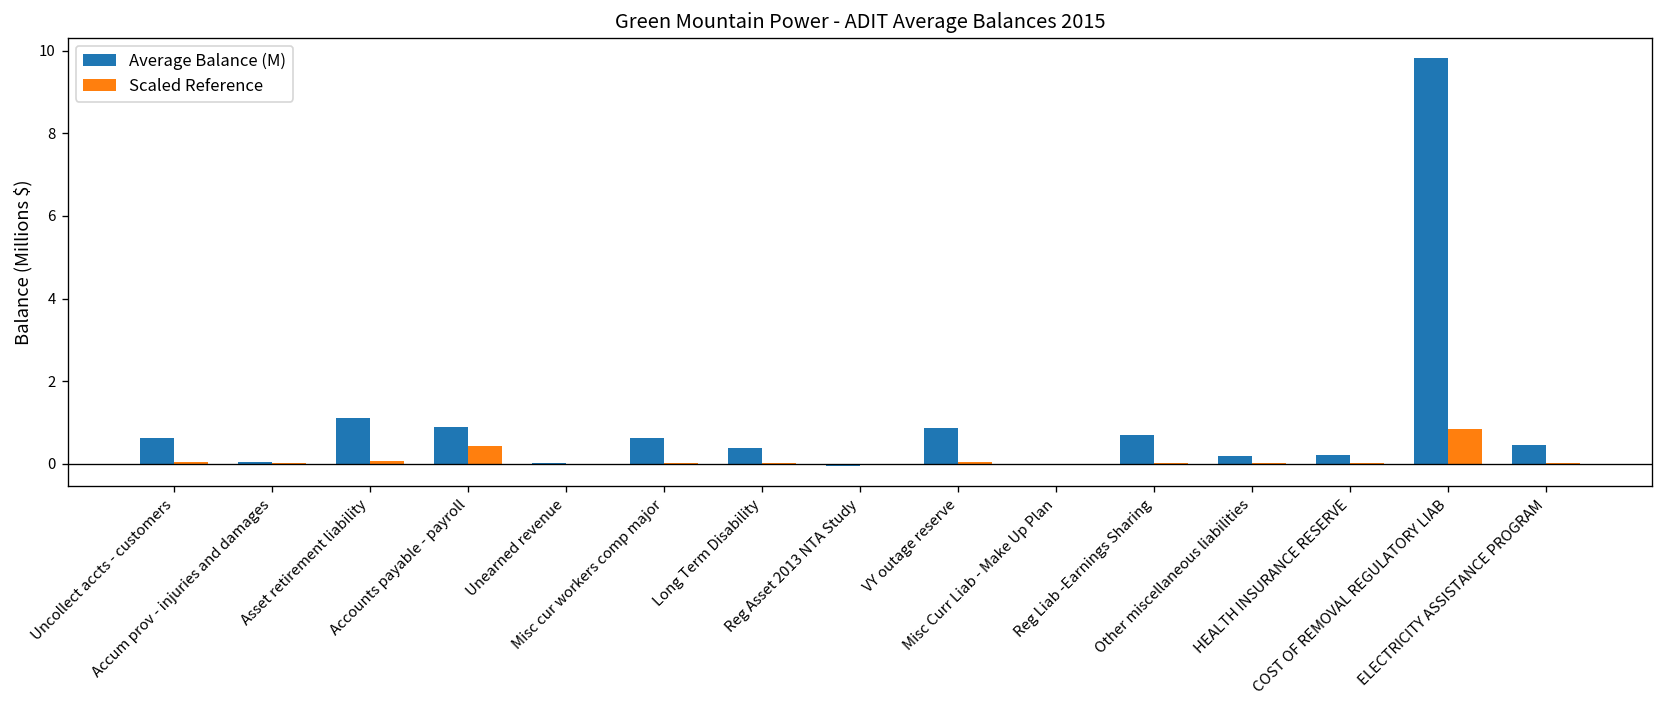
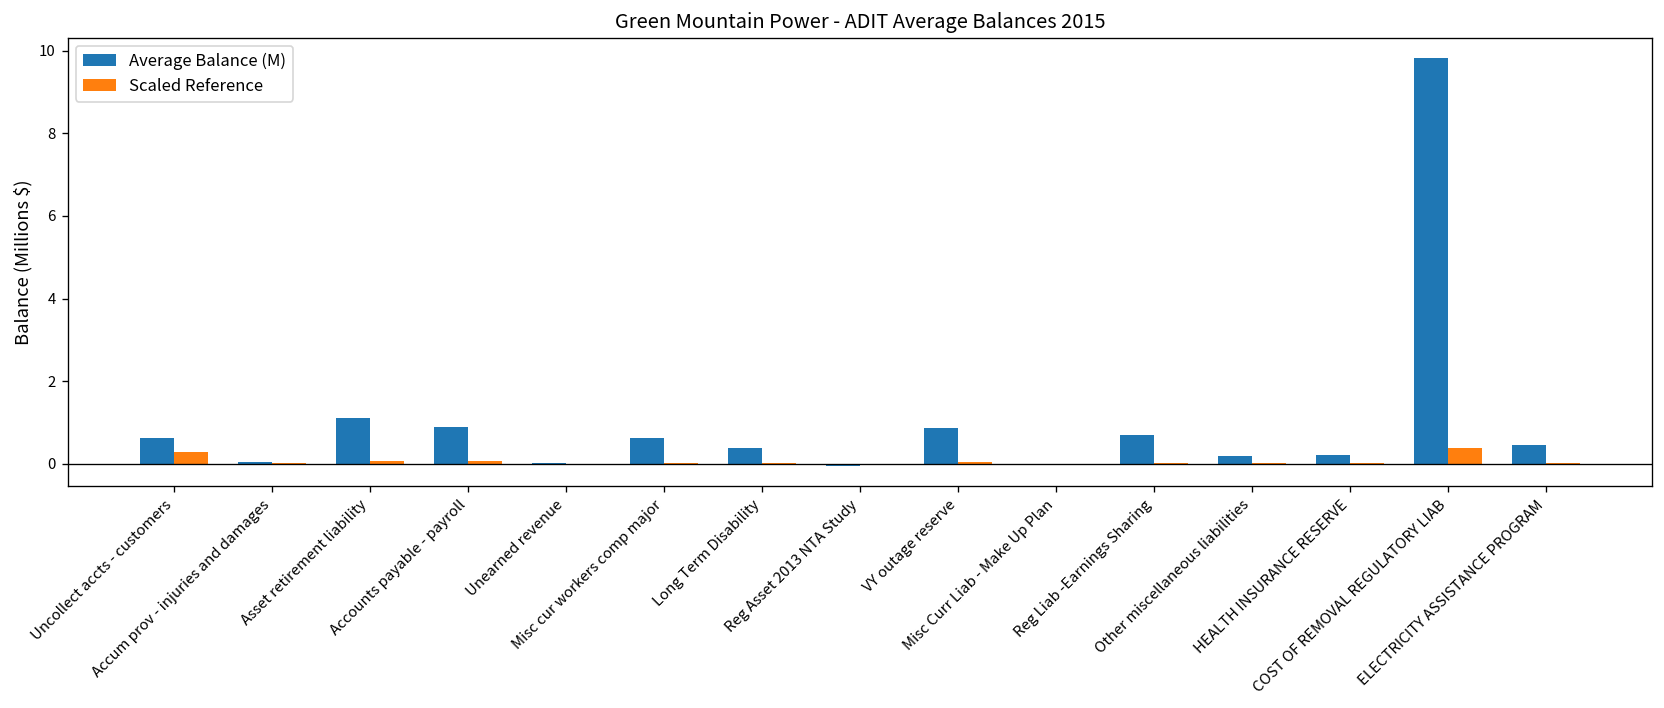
  {
    "Average Balance (M)": {
      "Uncollect accts - customers": 0.6,
      "Asset retirement liability": 1.1,
      "Accounts payable - payroll": 0.9,
      "Misc cur workers comp major": 0.6,
      "Long Term Disability": 0.4,
      "VY outage reserve": 0.9,
      "Reg Liab -Earnings Sharing": 0.7,
      "Other miscellaneous liabilities": 0.2,
      "HEALTH INSURANCE RESERVE": 0.2,
      "COST OF REMOVAL REGULATORY LIAB": 9.8,
      "ELECTRICITY ASSISTANCE PROGRAM": 0.4
    },
    "Scaled Reference": {
-     "Uncollect accts - customers": 0.0,
-     "Accounts payable - payroll": 0.4,
-     "COST OF REMOVAL REGULATORY LIAB": 0.8
+     "Uncollect accts - customers": 0.3,
+     "Accounts payable - payroll": 0.1,
+     "COST OF REMOVAL REGULATORY LIAB": 0.4
    }
  }
